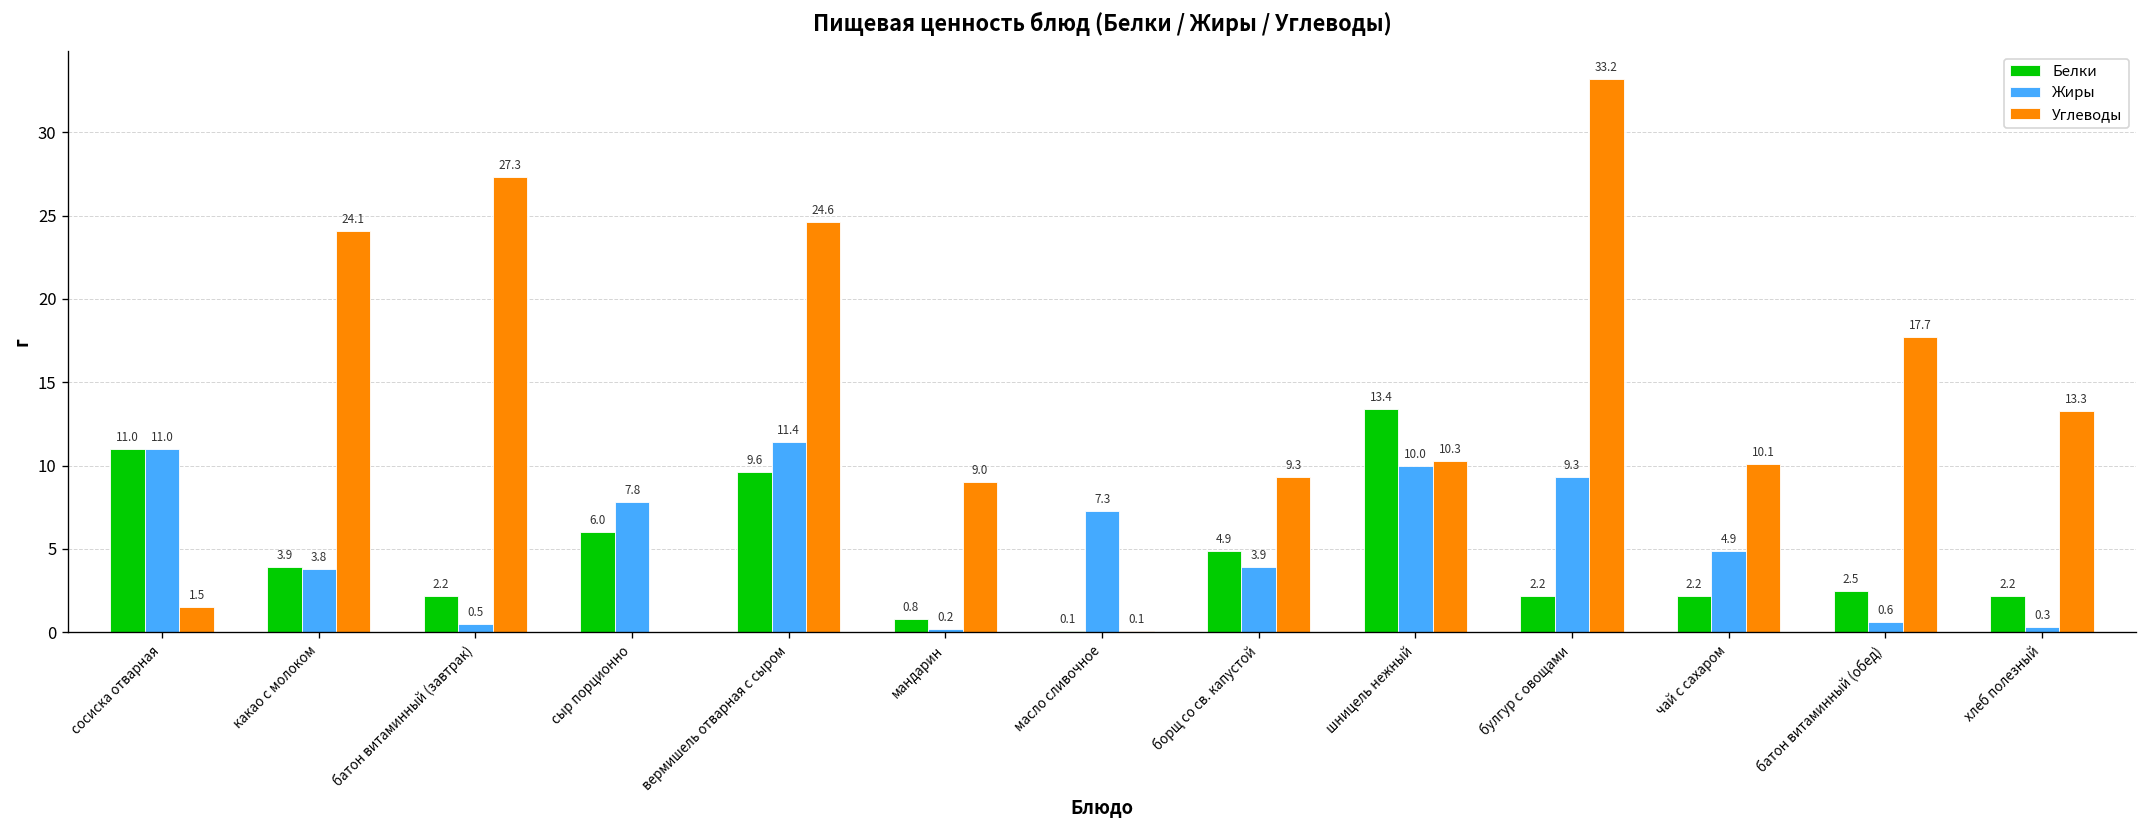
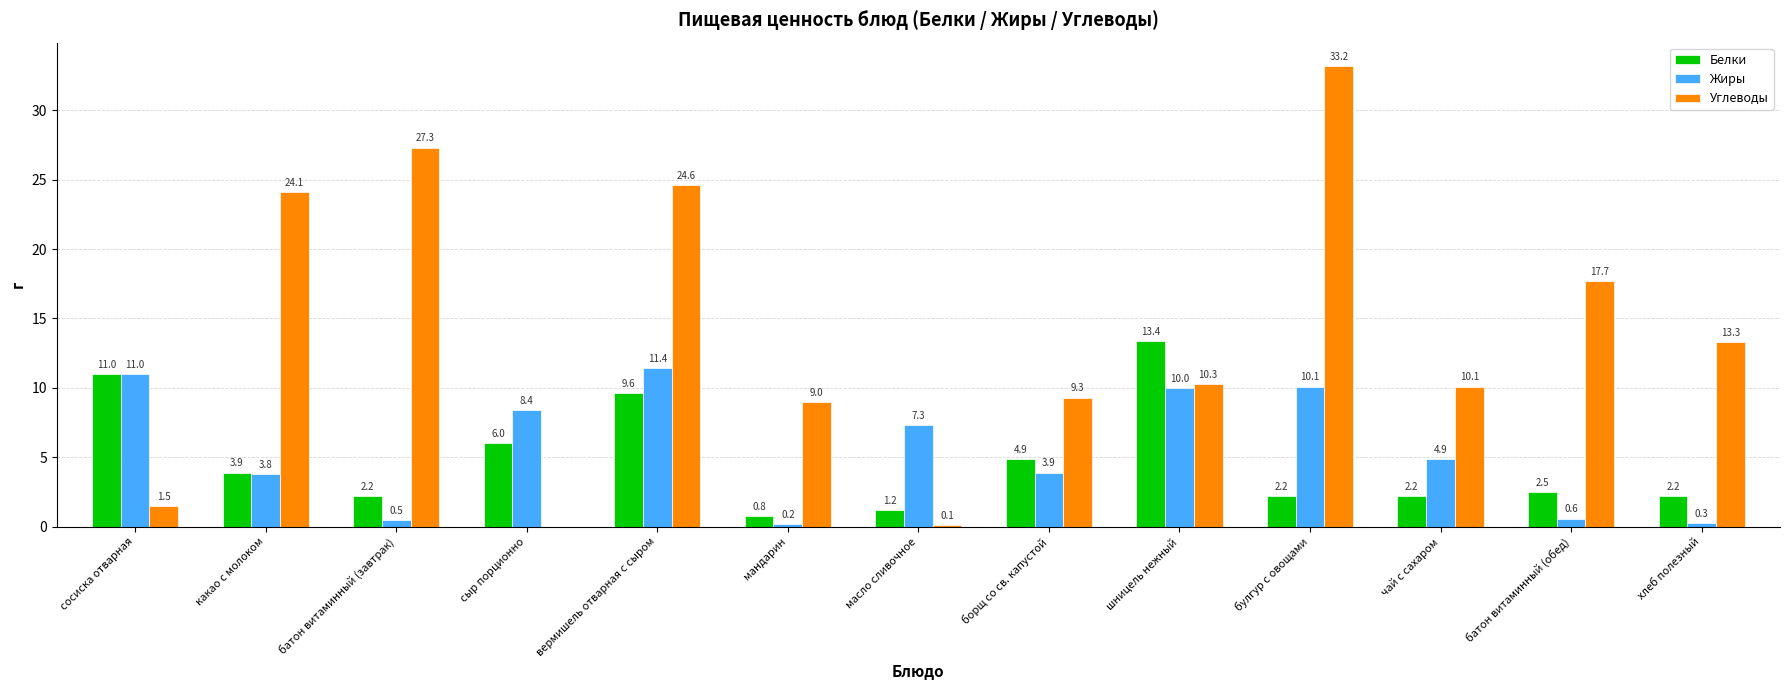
  {
    "Белки": {
      "сосиска отварная": 11.0,
      "какао с молоком": 3.9,
      "батон витаминный (завтрак)": 2.2,
      "сыр порционно": 6.0,
      "вермишель отварная с сыром": 9.6,
      "мандарин": 0.8,
-     "масло сливочное": 0.1,
+     "масло сливочное": 1.2,
      "борщ со св. капустой": 4.9,
      "шницель нежный": 13.4,
      "булгур с овощами": 2.2,
      "чай с сахаром": 2.2,
      "батон витаминный (обед)": 2.5,
      "хлеб полезный": 2.2
    },
    "Жиры": {
      "сосиска отварная": 11.0,
      "какао с молоком": 3.8,
      "батон витаминный (завтрак)": 0.5,
-     "сыр порционно": 7.8,
+     "сыр порционно": 8.4,
      "вермишель отварная с сыром": 11.4,
      "мандарин": 0.2,
      "масло сливочное": 7.3,
      "борщ со св. капустой": 3.9,
      "шницель нежный": 10.0,
-     "булгур с овощами": 9.3,
+     "булгур с овощами": 10.1,
      "чай с сахаром": 4.9,
      "батон витаминный (обед)": 0.6,
      "хлеб полезный": 0.3
    },
    "Углеводы": {
      "сосиска отварная": 1.5,
      "какао с молоком": 24.1,
      "батон витаминный (завтрак)": 27.3,
      "вермишель отварная с сыром": 24.6,
      "мандарин": 9.0,
      "масло сливочное": 0.1,
      "борщ со св. капустой": 9.3,
      "шницель нежный": 10.3,
      "булгур с овощами": 33.2,
      "чай с сахаром": 10.1,
      "батон витаминный (обед)": 17.7,
      "хлеб полезный": 13.3
    }
  }
